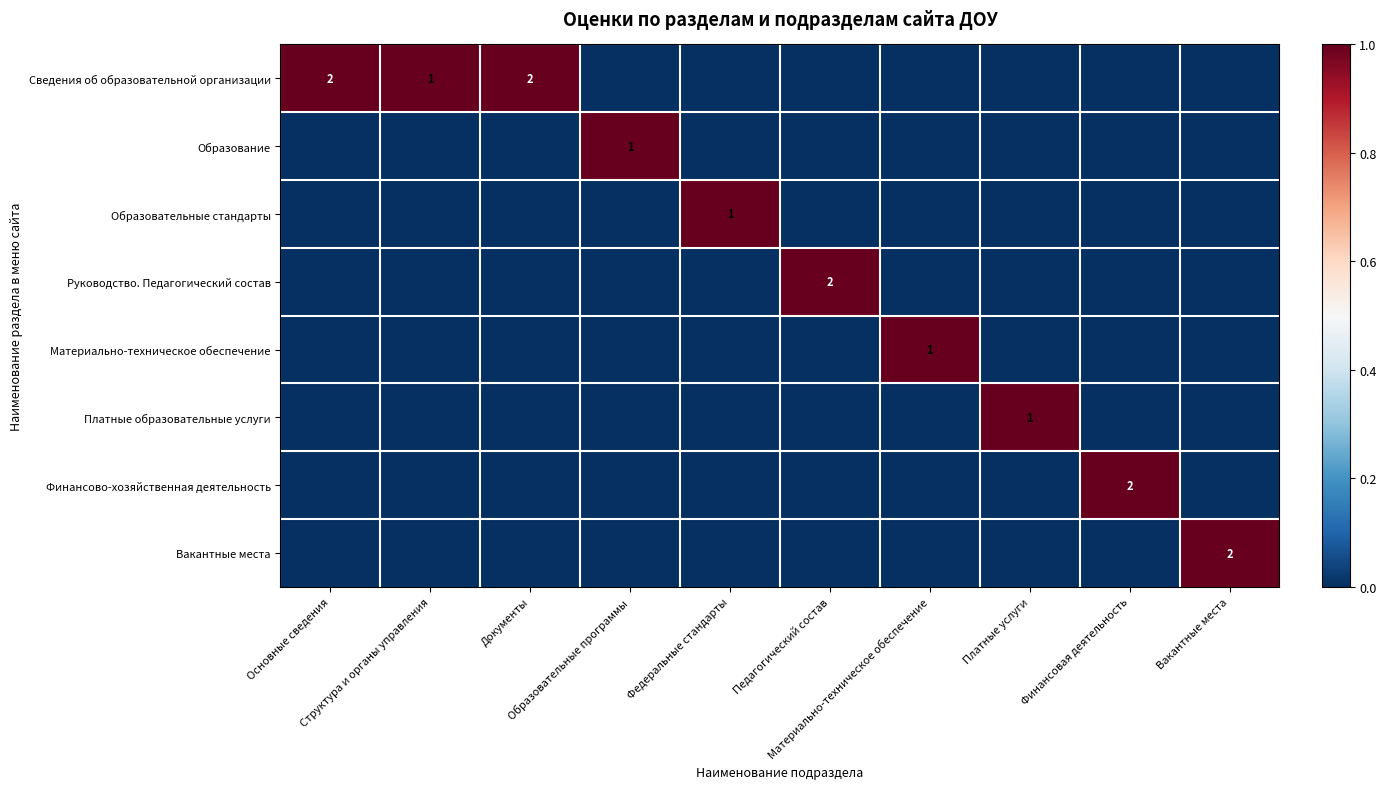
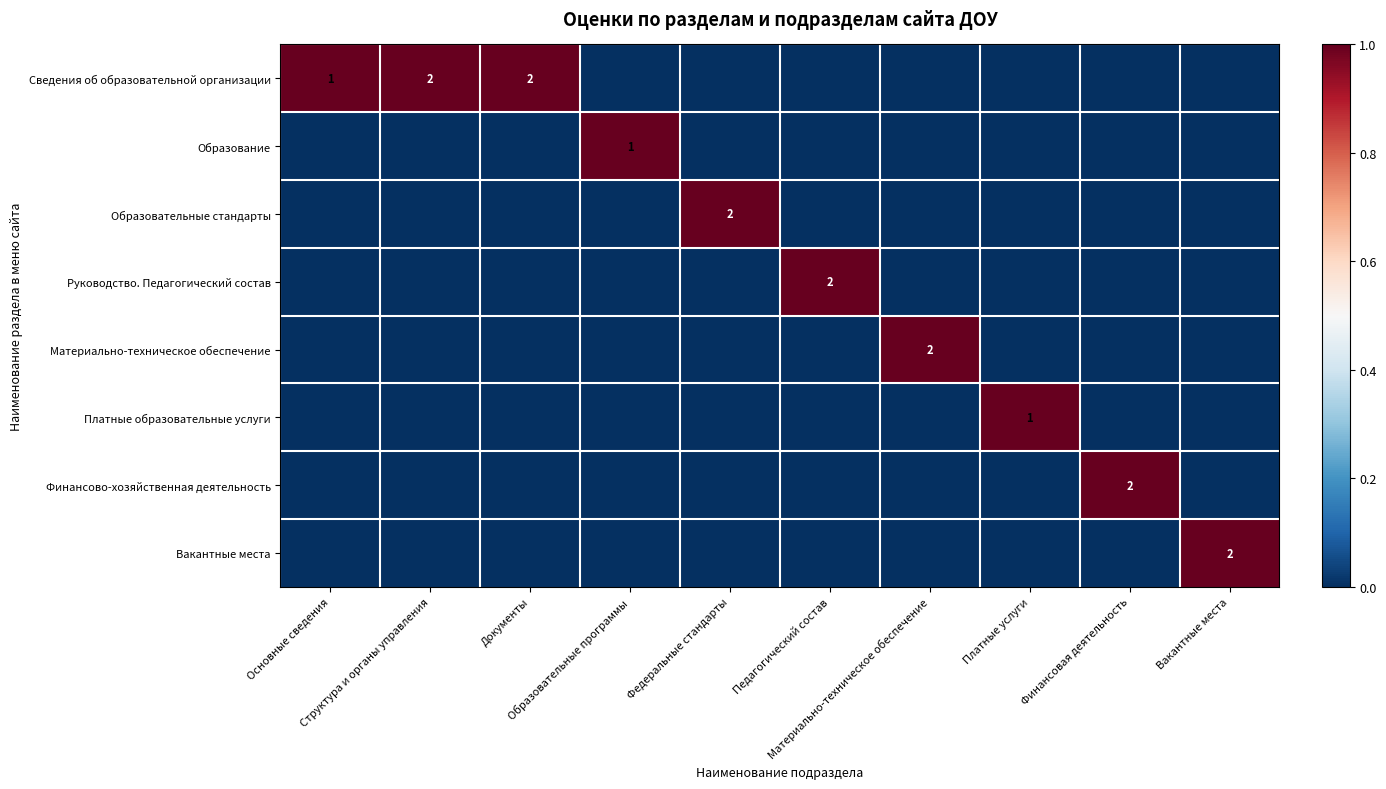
  {
    "Сведения об образовательной организации": {
-     "Основные сведения": 2,
-     "Структура и органы управления": 1,
+     "Основные сведения": 1,
+     "Структура и органы управления": 2,
      "Документы": 2
    },
    "Образование": {
      "Образовательные программы": 1
    },
    "Образовательные стандарты": {
-     "Федеральные стандарты": 1
+     "Федеральные стандарты": 2
    },
    "Руководство. Педагогический состав": {
      "Педагогический состав": 2
    },
    "Материально-техническое обеспечение": {
-     "Материально-техническое обеспечение": 1
+     "Материально-техническое обеспечение": 2
    },
    "Платные образовательные услуги": {
      "Платные услуги": 1
    },
    "Финансово-хозяйственная деятельность": {
      "Финансовая деятельность": 2
    },
    "Вакантные места": {
      "Вакантные места": 2
    }
  }
